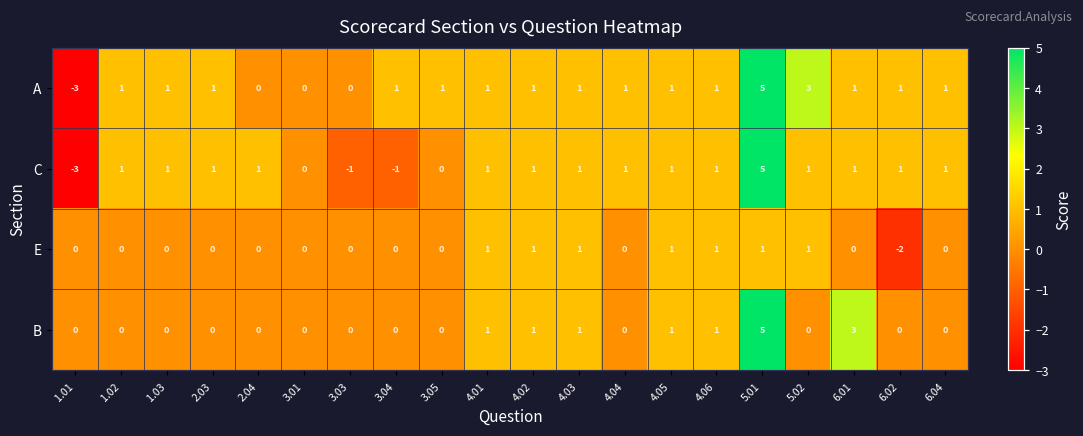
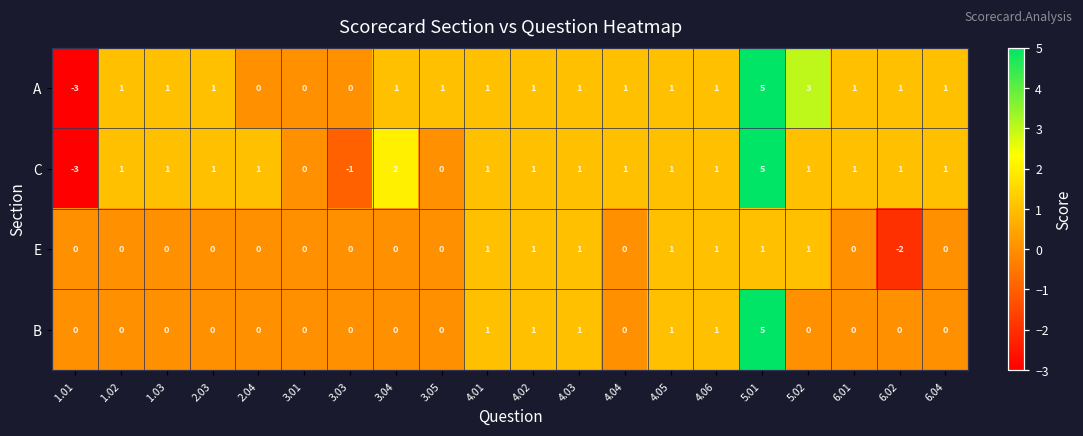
  {
    "A": {
      "1.01": -3,
      "1.02": 1,
      "1.03": 1,
      "2.03": 1,
      "2.04": 0,
      "3.01": 0,
      "3.03": 0,
      "3.04": 1,
      "3.05": 1,
      "4.01": 1,
      "4.02": 1,
      "4.03": 1,
      "4.04": 1,
      "4.05": 1,
      "4.06": 1,
      "5.01": 5,
      "5.02": 3,
      "6.01": 1,
      "6.02": 1,
      "6.04": 1
    },
    "C": {
      "1.01": -3,
      "1.02": 1,
      "1.03": 1,
      "2.03": 1,
      "2.04": 1,
      "3.01": 0,
      "3.03": -1,
-     "3.04": -1,
+     "3.04": 2,
      "3.05": 0,
      "4.01": 1,
      "4.02": 1,
      "4.03": 1,
      "4.04": 1,
      "4.05": 1,
      "4.06": 1,
      "5.01": 5,
      "5.02": 1,
      "6.01": 1,
      "6.02": 1,
      "6.04": 1
    },
    "E": {
      "1.01": 0,
      "1.02": 0,
      "1.03": 0,
      "2.03": 0,
      "2.04": 0,
      "3.01": 0,
      "3.03": 0,
      "3.04": 0,
      "3.05": 0,
      "4.01": 1,
      "4.02": 1,
      "4.03": 1,
      "4.04": 0,
      "4.05": 1,
      "4.06": 1,
      "5.01": 1,
      "5.02": 1,
      "6.01": 0,
      "6.02": -2,
      "6.04": 0
    },
    "B": {
      "1.01": 0,
      "1.02": 0,
      "1.03": 0,
      "2.03": 0,
      "2.04": 0,
      "3.01": 0,
      "3.03": 0,
      "3.04": 0,
      "3.05": 0,
      "4.01": 1,
      "4.02": 1,
      "4.03": 1,
      "4.04": 0,
      "4.05": 1,
      "4.06": 1,
      "5.01": 5,
      "5.02": 0,
-     "6.01": 3,
+     "6.01": 0,
      "6.02": 0,
      "6.04": 0
    }
  }
